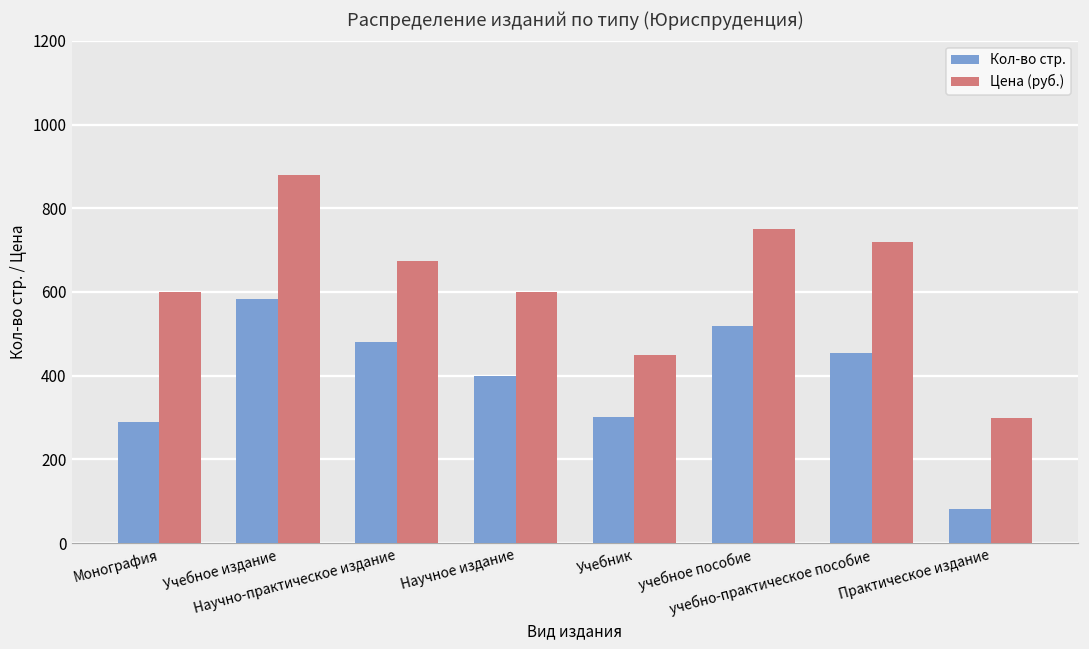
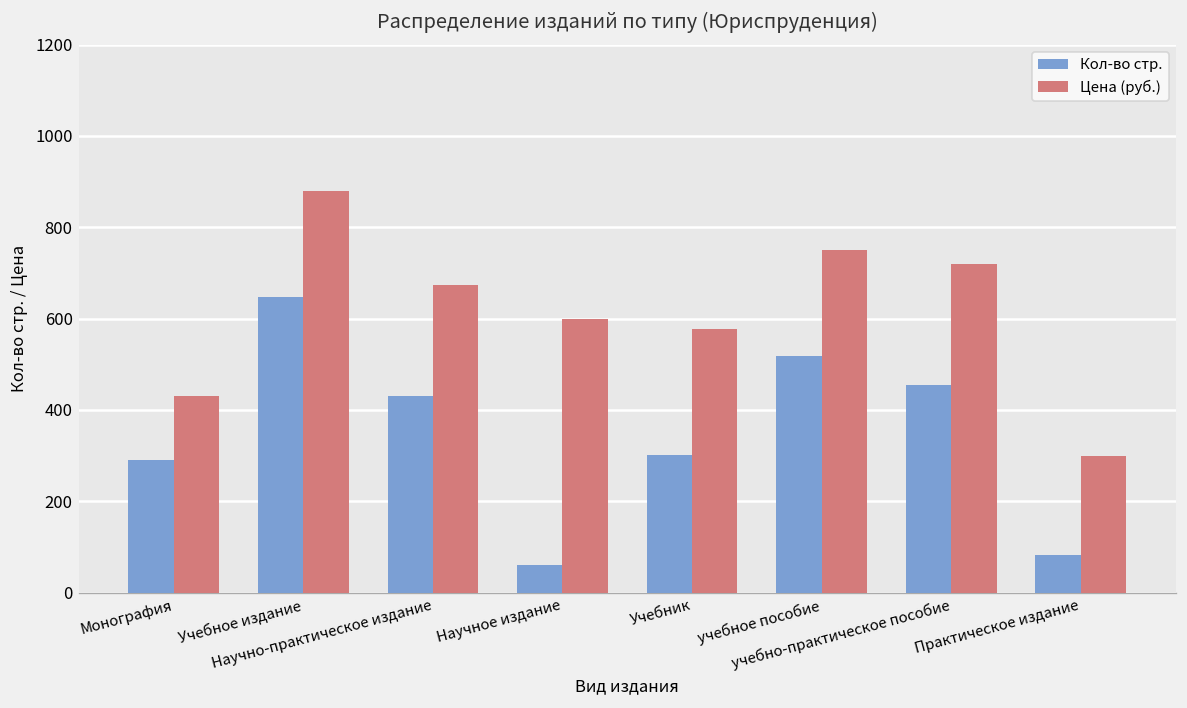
  {
    "Кол-во стр.": {
      "Монография": 290,
-     "Учебное издание": 580,
-     "Научно-практическое издание": 480,
-     "Научное издание": 400,
+     "Учебное издание": 650,
+     "Научно-практическое издание": 430,
+     "Научное издание": 60,
      "Учебник": 300,
      "учебное пособие": 520,
      "учебно-практическое пособие": 450,
      "Практическое издание": 80
    },
    "Цена (руб.)": {
-     "Монография": 600,
+     "Монография": 430,
      "Учебное издание": 880,
      "Научно-практическое издание": 670,
      "Научное издание": 600,
-     "Учебник": 450,
+     "Учебник": 580,
      "учебное пособие": 750,
      "учебно-практическое пособие": 720,
      "Практическое издание": 300
    }
  }
